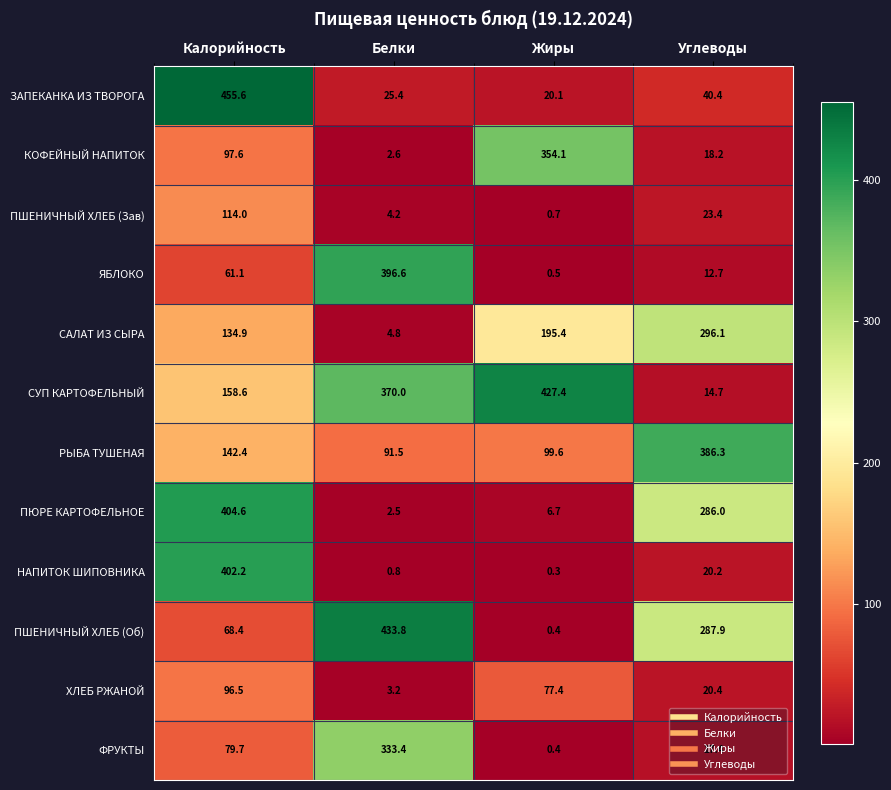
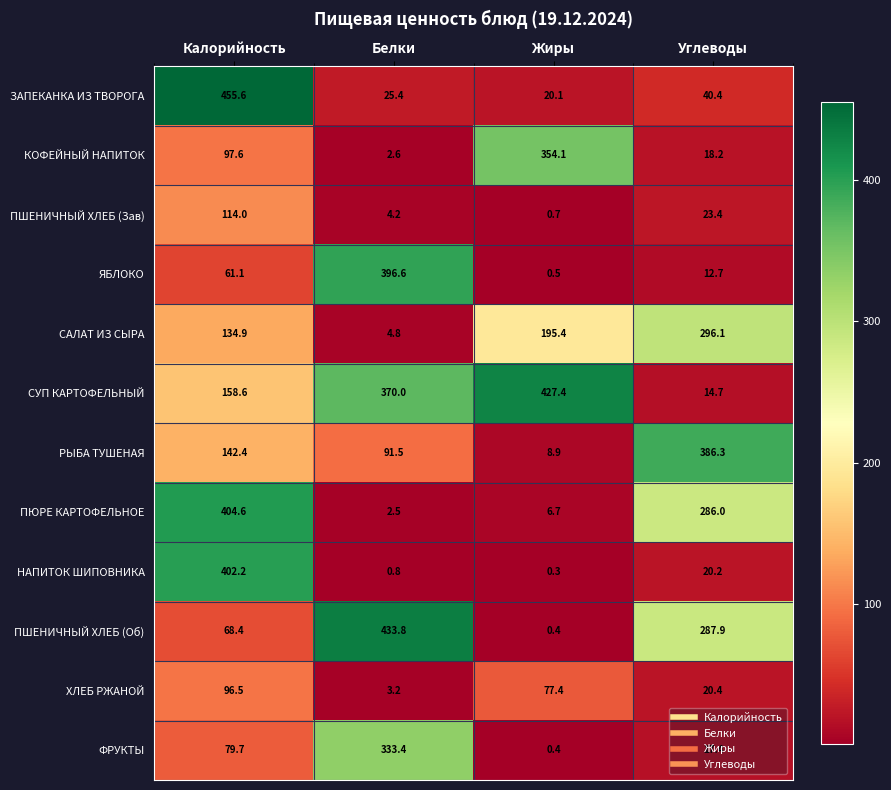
  {
    "ЗАПЕКАНКА ИЗ ТВОРОГА": {
      "Калорийность": 455.6,
      "Белки": 25.4,
      "Жиры": 20.1,
      "Углеводы": 40.4
    },
    "КОФЕЙНЫЙ НАПИТОК": {
      "Калорийность": 97.6,
      "Белки": 2.6,
      "Жиры": 354.1,
      "Углеводы": 18.2
    },
    "ПШЕНИЧНЫЙ ХЛЕБ (Зав)": {
      "Калорийность": 114.0,
      "Белки": 4.2,
      "Жиры": 0.7,
      "Углеводы": 23.4
    },
    "ЯБЛОКО": {
      "Калорийность": 61.1,
      "Белки": 396.6,
      "Жиры": 0.5,
      "Углеводы": 12.7
    },
    "САЛАТ ИЗ СЫРА": {
      "Калорийность": 134.9,
      "Белки": 4.8,
      "Жиры": 195.4,
      "Углеводы": 296.1
    },
    "СУП КАРТОФЕЛЬНЫЙ": {
      "Калорийность": 158.6,
      "Белки": 370.0,
      "Жиры": 427.4,
      "Углеводы": 14.7
    },
    "РЫБА ТУШЕНАЯ": {
      "Калорийность": 142.4,
      "Белки": 91.5,
-     "Жиры": 99.6,
+     "Жиры": 8.9,
      "Углеводы": 386.3
    },
    "ПЮРЕ КАРТОФЕЛЬНОЕ": {
      "Калорийность": 404.6,
      "Белки": 2.5,
      "Жиры": 6.7,
      "Углеводы": 286.0
    },
    "НАПИТОК ШИПОВНИКА": {
      "Калорийность": 402.2,
      "Белки": 0.8,
      "Жиры": 0.3,
      "Углеводы": 20.2
    },
    "ПШЕНИЧНЫЙ ХЛЕБ (Об)": {
      "Калорийность": 68.4,
      "Белки": 433.8,
      "Жиры": 0.4,
      "Углеводы": 287.9
    },
    "ХЛЕБ РЖАНОЙ": {
      "Калорийность": 96.5,
      "Белки": 3.2,
      "Жиры": 77.4,
      "Углеводы": 20.4
    },
    "ФРУКТЫ": {
      "Калорийность": 79.7,
      "Белки": 333.4,
      "Жиры": 0.4
    }
  }
